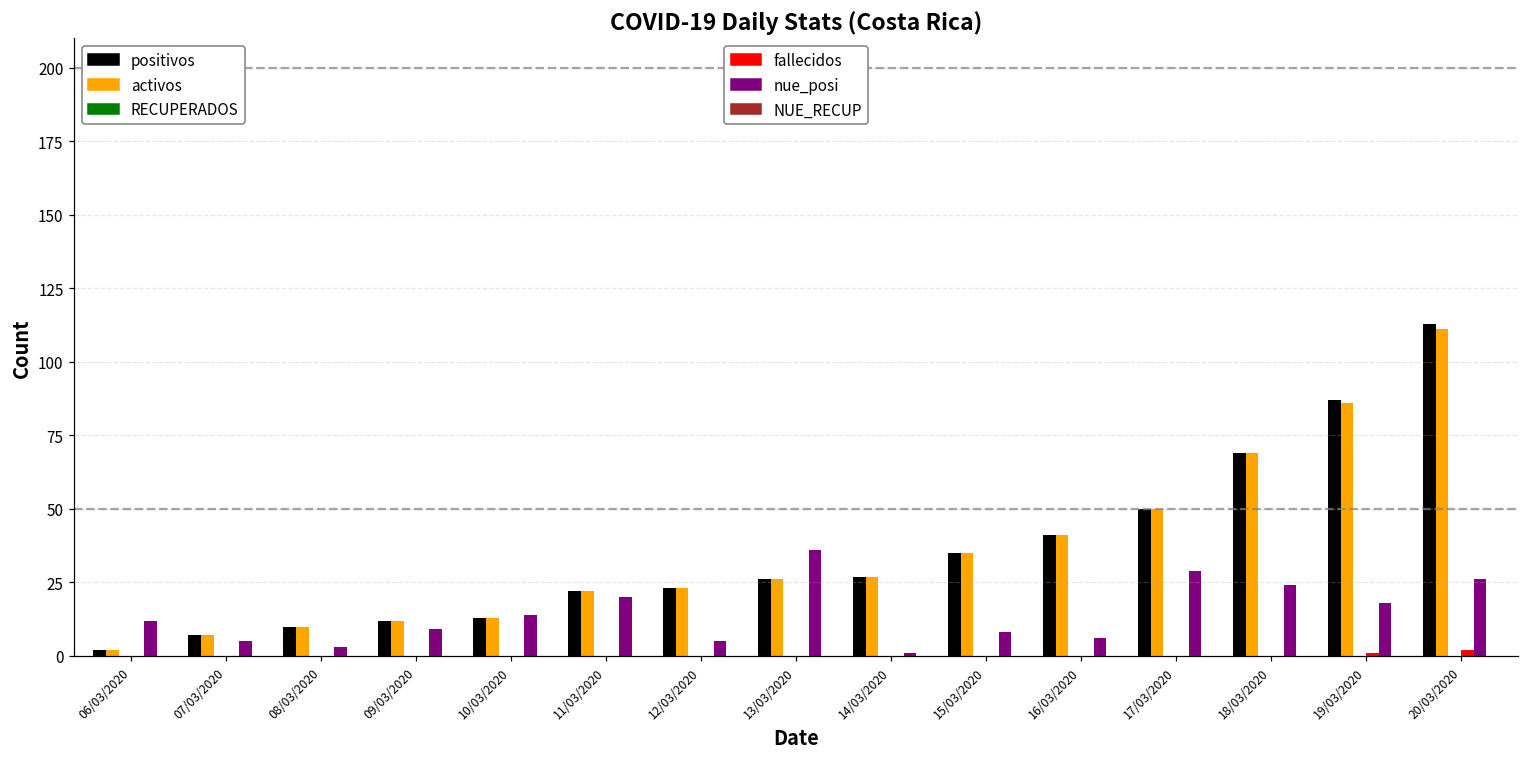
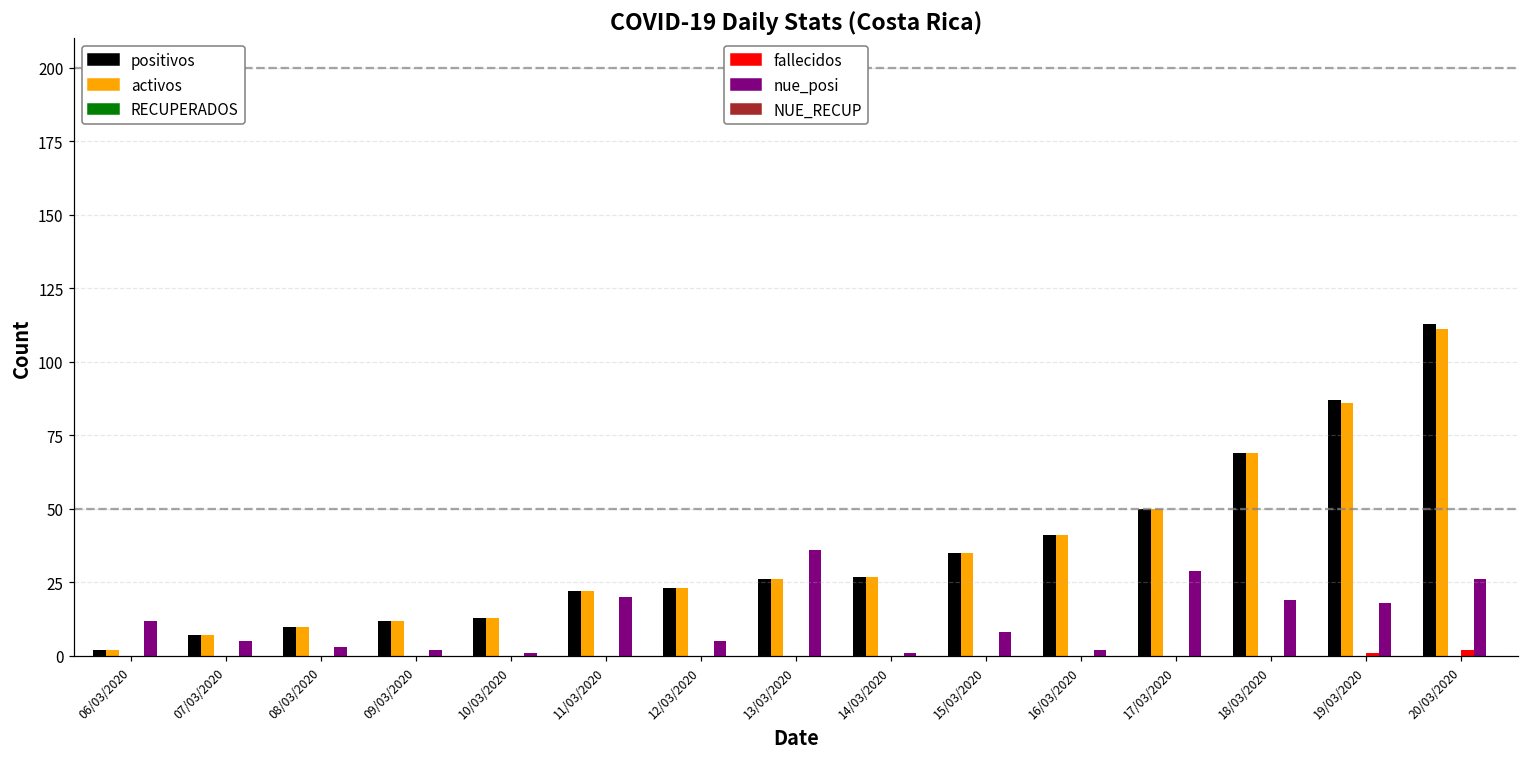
  {
    "fallecidos": {
      "06/03/2020": 0,
      "07/03/2020": 0,
      "08/03/2020": 0,
      "09/03/2020": 0,
      "10/03/2020": 0,
      "11/03/2020": 0,
      "12/03/2020": 0,
      "13/03/2020": 0,
      "14/03/2020": 0,
      "15/03/2020": 0,
      "16/03/2020": 0,
      "17/03/2020": 0,
      "18/03/2020": 0,
      "19/03/2020": 1,
      "20/03/2020": 2
    },
    "nue_posi": {
      "06/03/2020": 12,
      "07/03/2020": 5,
      "08/03/2020": 3,
-     "09/03/2020": 9,
-     "10/03/2020": 14,
+     "09/03/2020": 2,
+     "10/03/2020": 1,
      "11/03/2020": 20,
      "12/03/2020": 5,
      "13/03/2020": 36,
      "14/03/2020": 1,
      "15/03/2020": 8,
-     "16/03/2020": 6,
+     "16/03/2020": 2,
      "17/03/2020": 29,
-     "18/03/2020": 24,
+     "18/03/2020": 19,
      "19/03/2020": 18,
      "20/03/2020": 26
    },
    "NUE_RECUP": {
      "06/03/2020": 0,
      "07/03/2020": 0,
      "08/03/2020": 0,
      "09/03/2020": 0,
      "10/03/2020": 0,
      "11/03/2020": 0,
      "12/03/2020": 0,
      "13/03/2020": 0,
      "14/03/2020": 0,
      "15/03/2020": 0,
      "16/03/2020": 0,
      "17/03/2020": 0,
      "18/03/2020": 0,
      "19/03/2020": 0,
      "20/03/2020": 0
    }
  }
